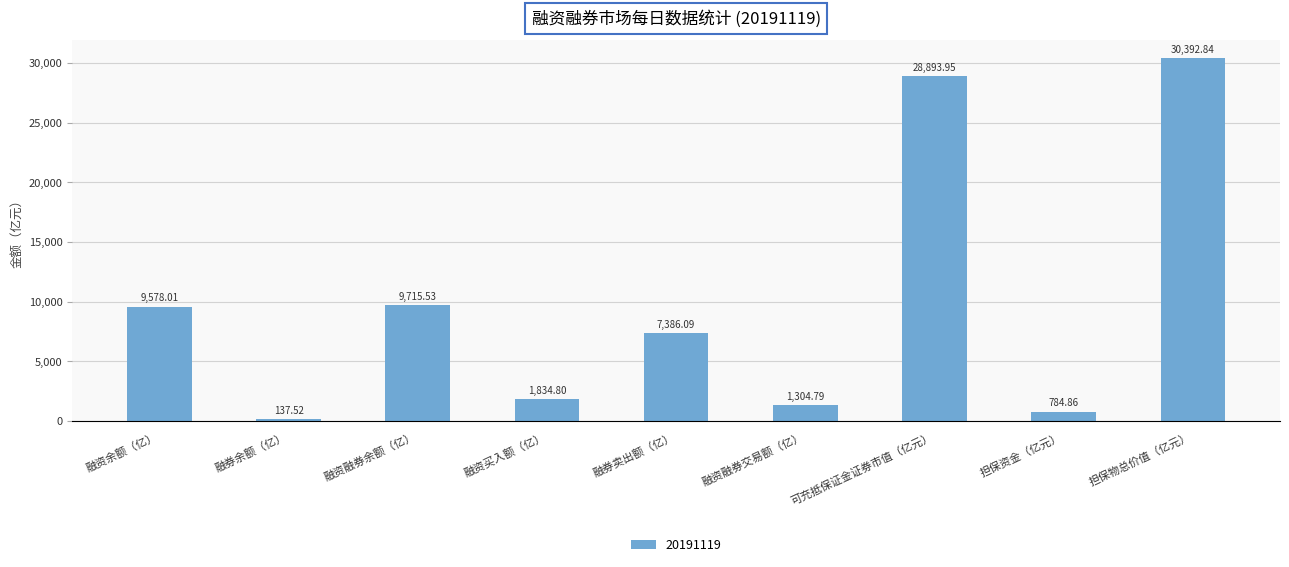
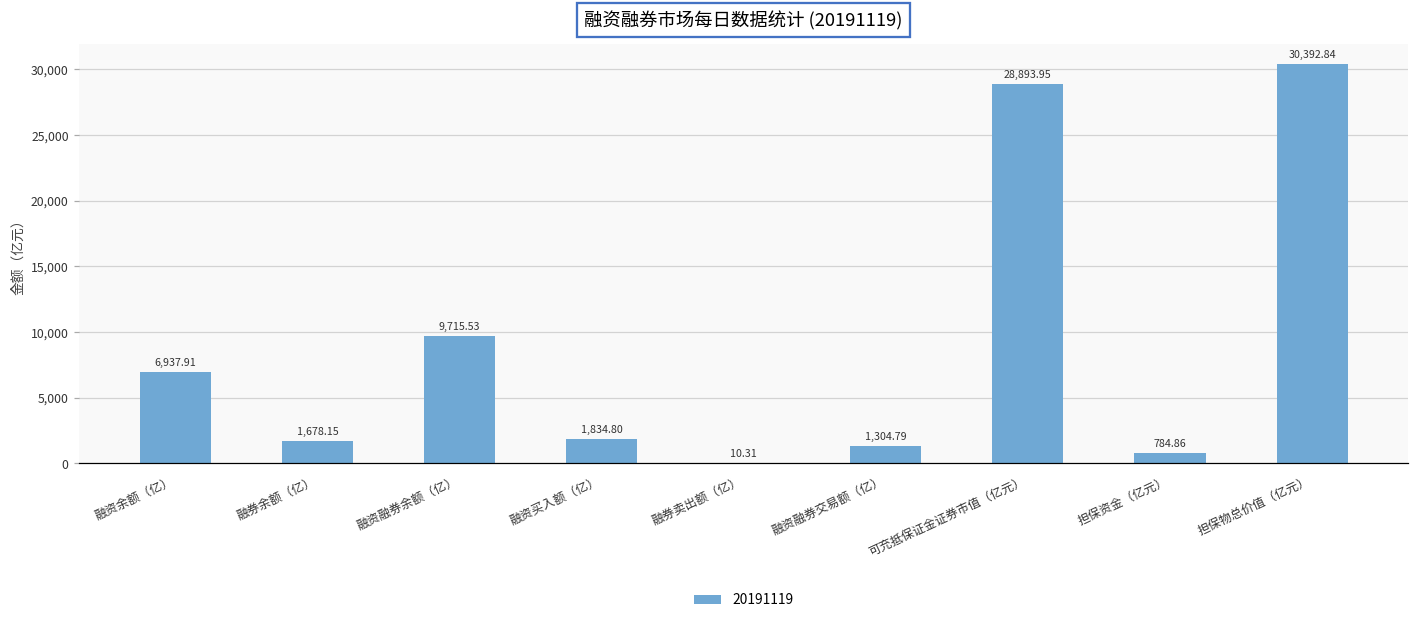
  {
-   "融资余额（亿）": "9,578.01",
-   "融券余额（亿）": "137.52",
+   "融资余额（亿）": "6,937.91",
+   "融券余额（亿）": "1,678.15",
    "融资融券余额（亿）": "9,715.53",
    "融资买入额（亿）": "1,834.80",
-   "融券卖出额（亿）": "7,386.09",
+   "融券卖出额（亿）": "10.31",
    "融资融券交易额（亿）": "1,304.79",
    "可充抵保证金证券市值（亿元）": "28,893.95",
    "担保资金（亿元）": "784.86",
    "担保物总价值（亿元）": "30,392.84"
  }
